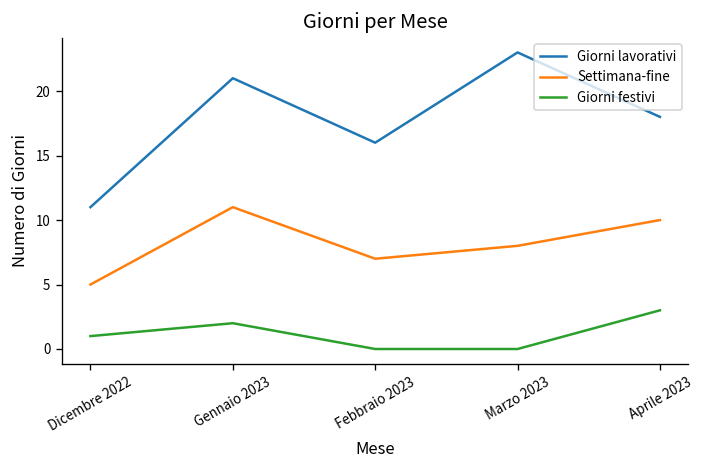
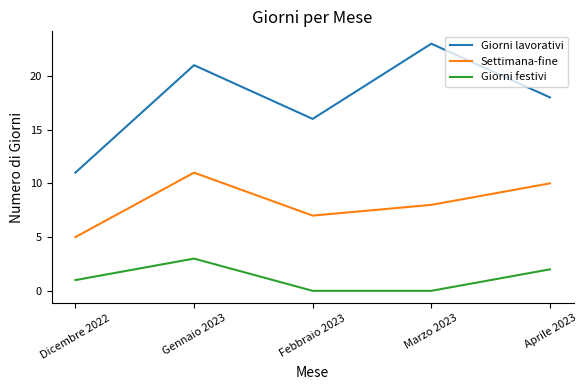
  {
    "Giorni lavorativi": {
      "Dicembre 2022": 11,
      "Gennaio 2023": 21,
      "Febbraio 2023": 16,
      "Marzo 2023": 23,
      "Aprile 2023": 18
    },
    "Settimana-fine": {
      "Dicembre 2022": 5,
      "Gennaio 2023": 11,
      "Febbraio 2023": 7,
      "Marzo 2023": 8,
      "Aprile 2023": 10
    },
    "Giorni festivi": {
      "Dicembre 2022": 1,
-     "Gennaio 2023": 2,
+     "Gennaio 2023": 3,
      "Febbraio 2023": 0,
      "Marzo 2023": 0,
-     "Aprile 2023": 3
+     "Aprile 2023": 2
    }
  }
